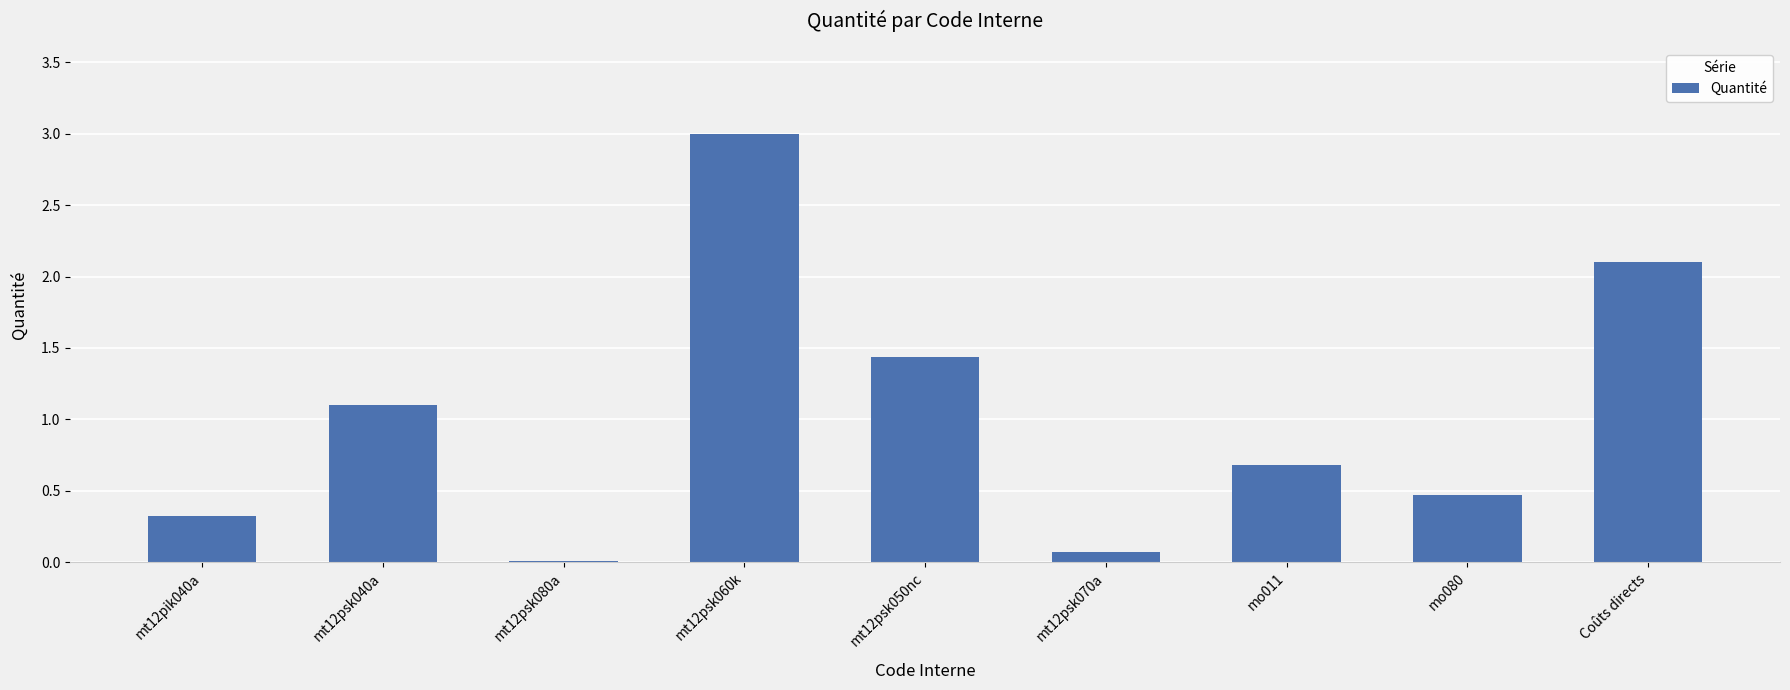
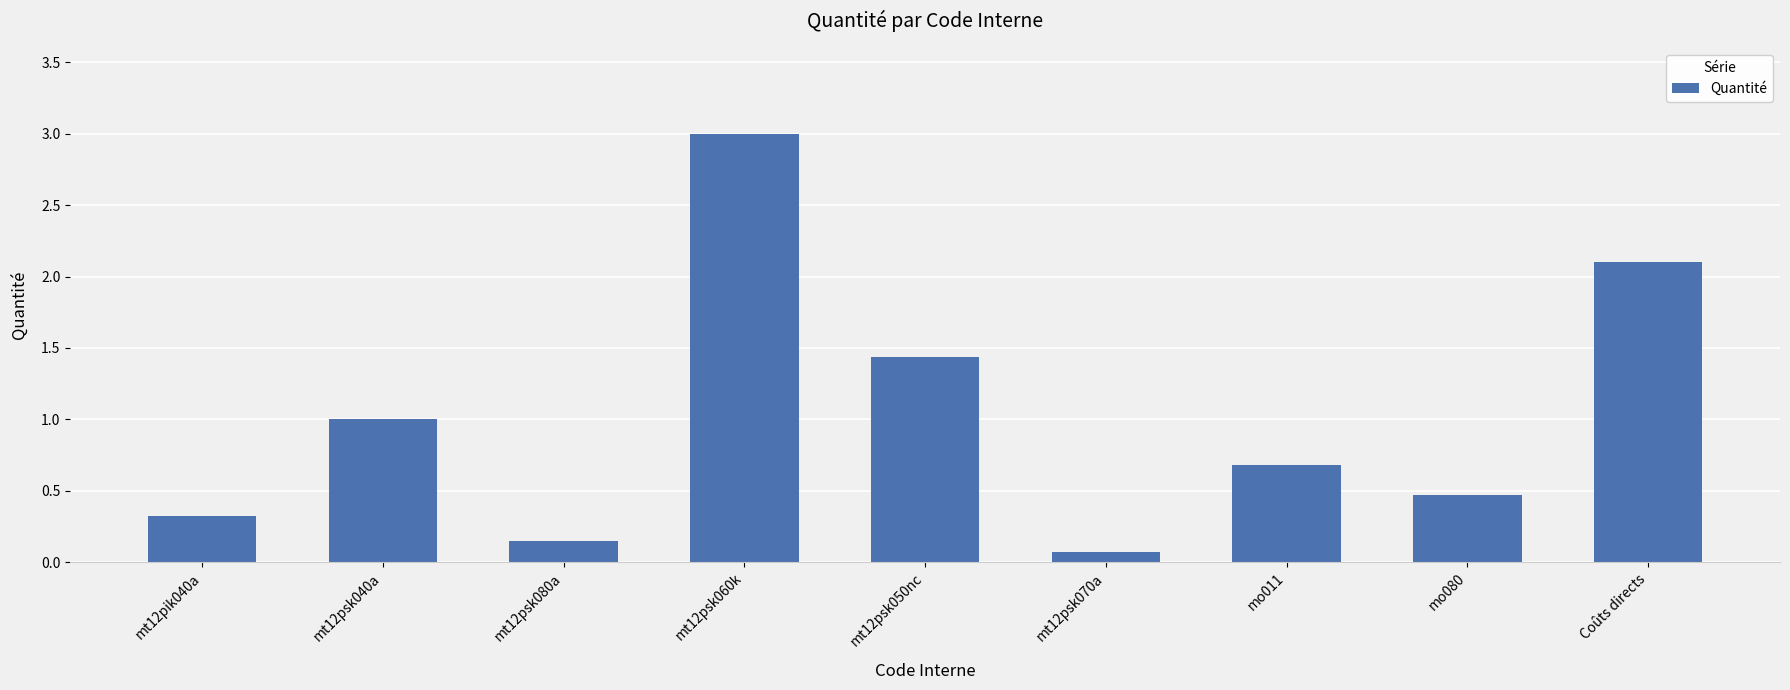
  {
    "mt12pik040a": 0.32,
-   "mt12psk040a": 1.1,
-   "mt12psk080a": 0.01,
+   "mt12psk040a": 1.0,
+   "mt12psk080a": 0.15,
    "mt12psk060k": 3.00,
    "mt12psk050nc": 1.44,
    "mt12psk070a": 0.07,
    "mo011": 0.68,
    "mo080": 0.47,
    "Coûts directs": 2.10
  }
